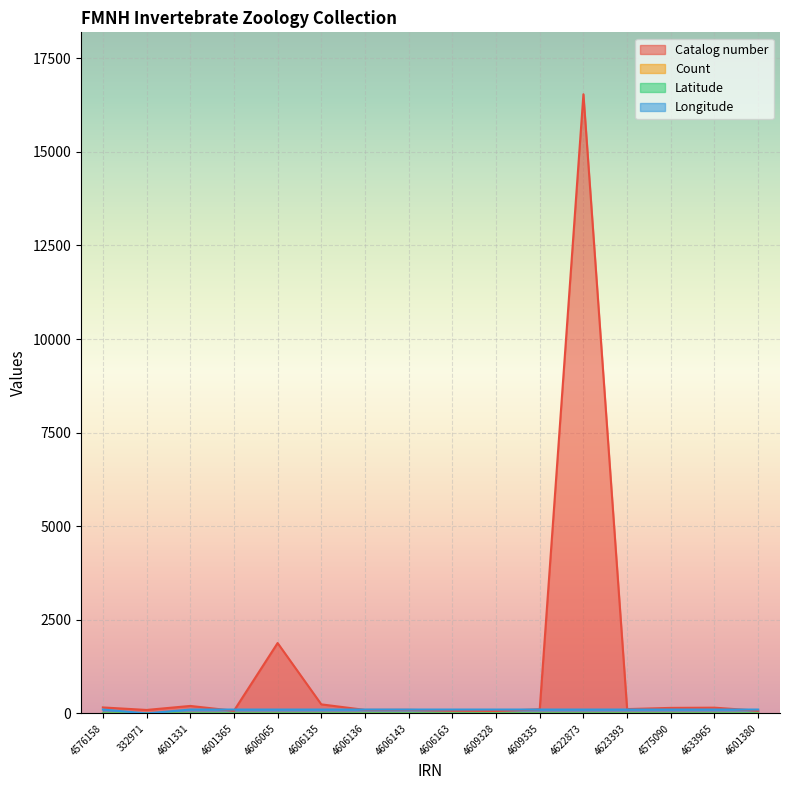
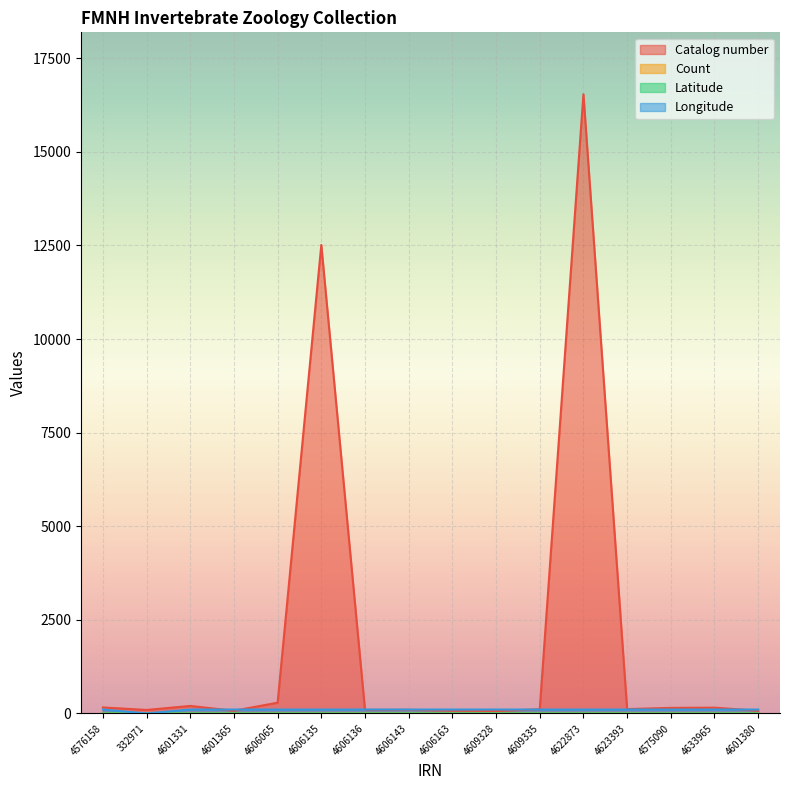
  {
    "Catalog number": {
      "332971": 100,
      "4601331": 200,
-     "4606065": 1900,
-     "4606135": 200,
+     "4606065": 300,
+     "4606135": 12500,
      "4622873": 16500
    },
    "Latitude": {
      "4576158": 0,
      "4601331": 0,
      "4601365": 0,
      "4606065": 0,
      "4606135": 0,
      "4606136": 0,
      "4606143": 0,
      "4606163": 0,
      "4609335": 0,
      "4622873": 0,
      "4623393": 0,
      "4575090": 0,
      "4633965": 0,
      "4601380": 0
    },
    "Longitude": {
      "4601331": 100,
      "4606065": 100,
      "4606135": 100,
      "4622873": 100
    }
  }
